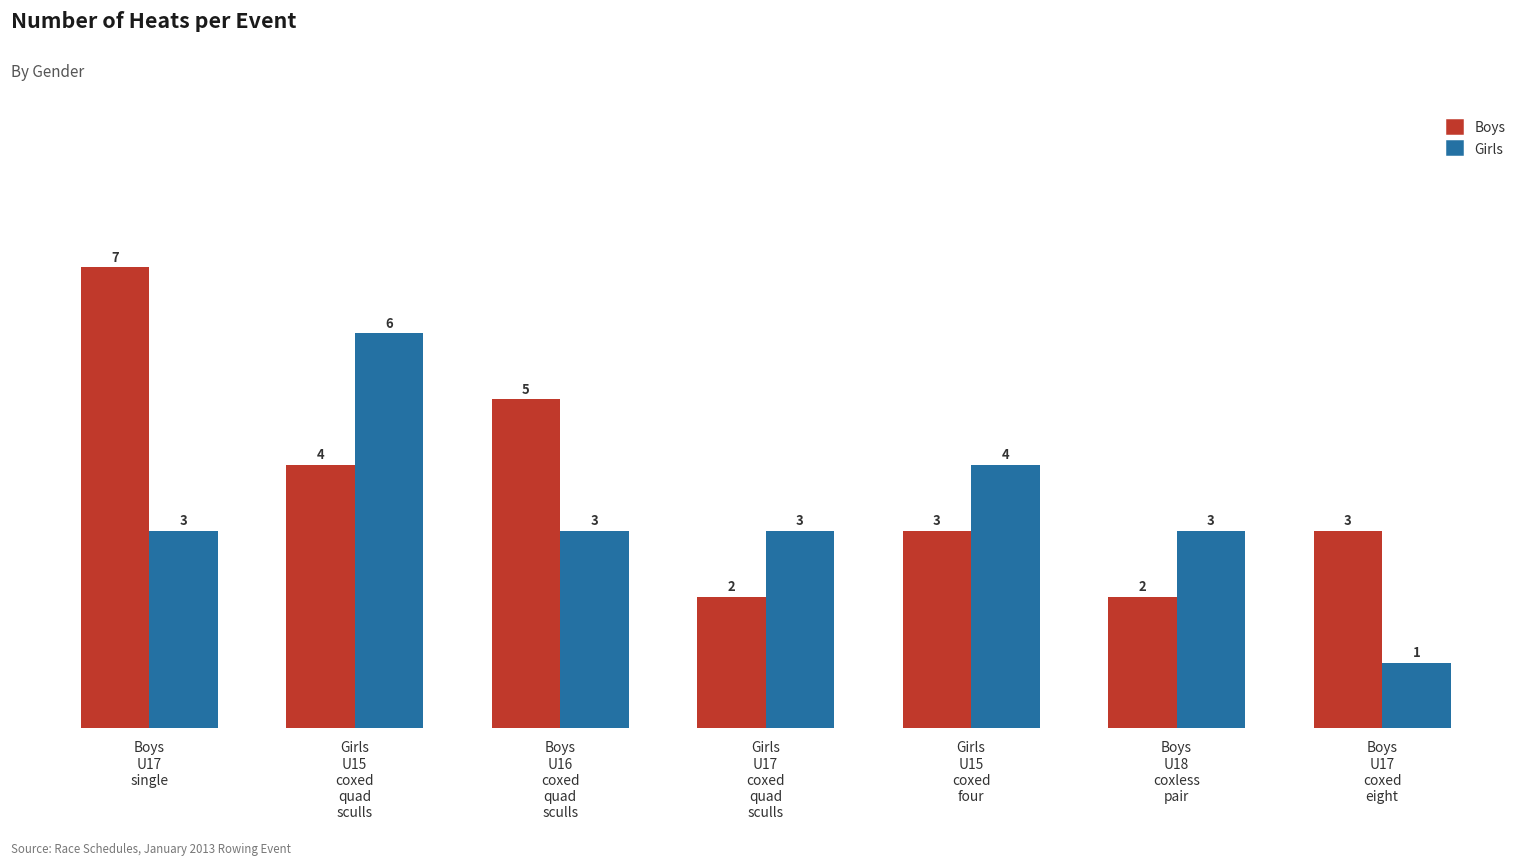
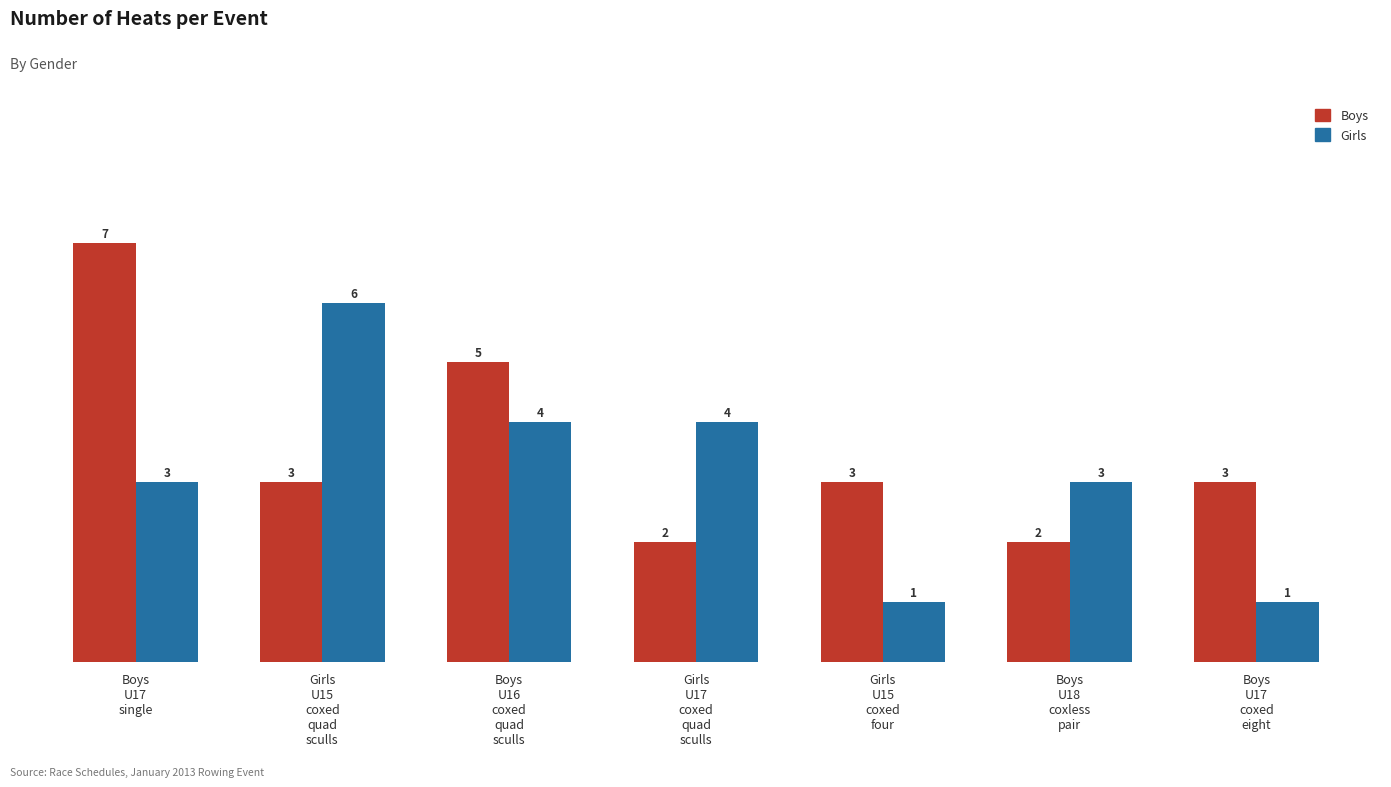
  {
    "Boys": {
      "Boys U17 single": 7,
-     "Girls U15 coxed quad sculls": 4,
+     "Girls U15 coxed quad sculls": 3,
      "Boys U16 coxed quad sculls": 5,
      "Girls U17 coxed quad sculls": 2,
      "Girls U15 coxed four": 3,
      "Boys U18 coxless pair": 2,
      "Boys U17 coxed eight": 3
    },
    "Girls": {
      "Boys U17 single": 3,
      "Girls U15 coxed quad sculls": 6,
-     "Boys U16 coxed quad sculls": 3,
-     "Girls U17 coxed quad sculls": 3,
-     "Girls U15 coxed four": 4,
+     "Boys U16 coxed quad sculls": 4,
+     "Girls U17 coxed quad sculls": 4,
+     "Girls U15 coxed four": 1,
      "Boys U18 coxless pair": 3,
      "Boys U17 coxed eight": 1
    }
  }
